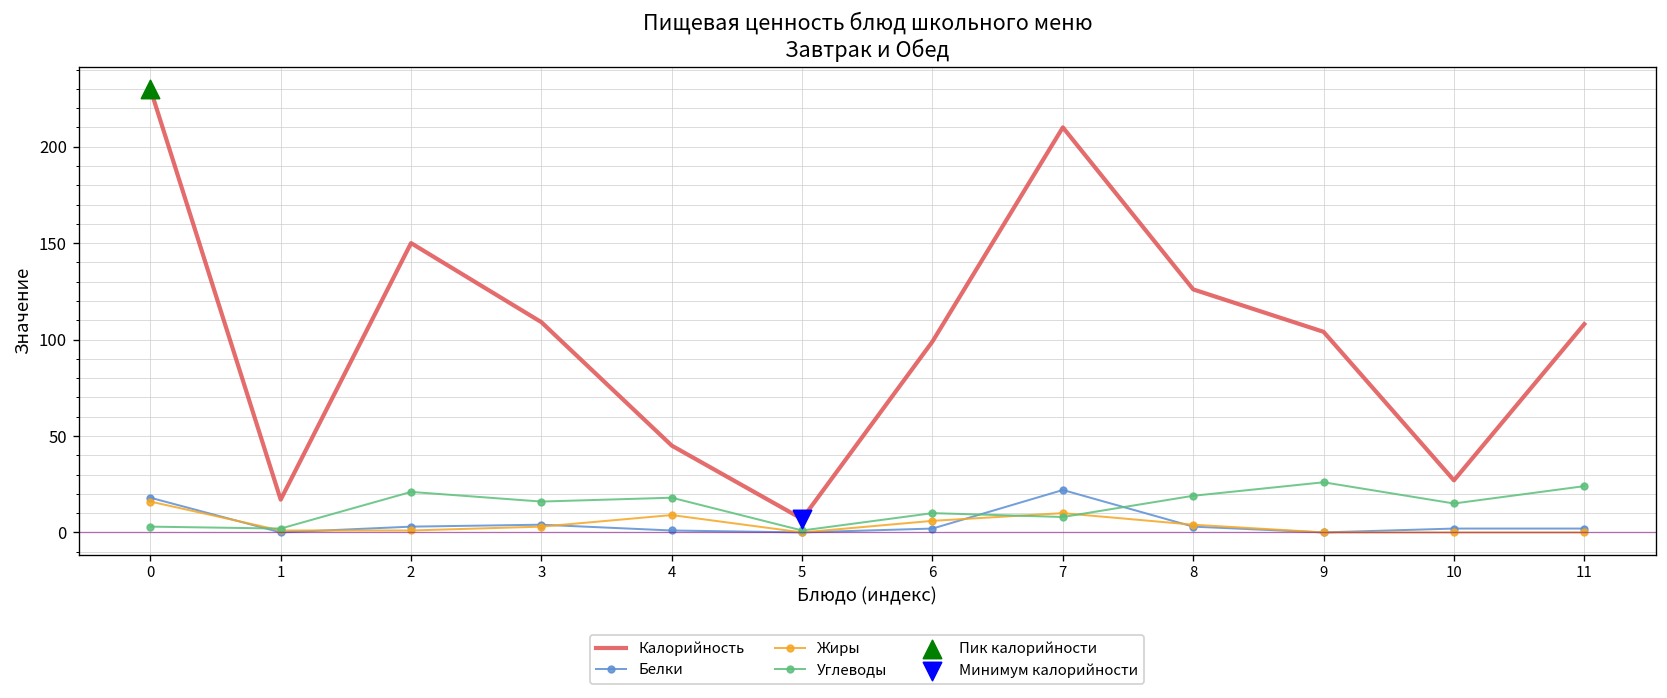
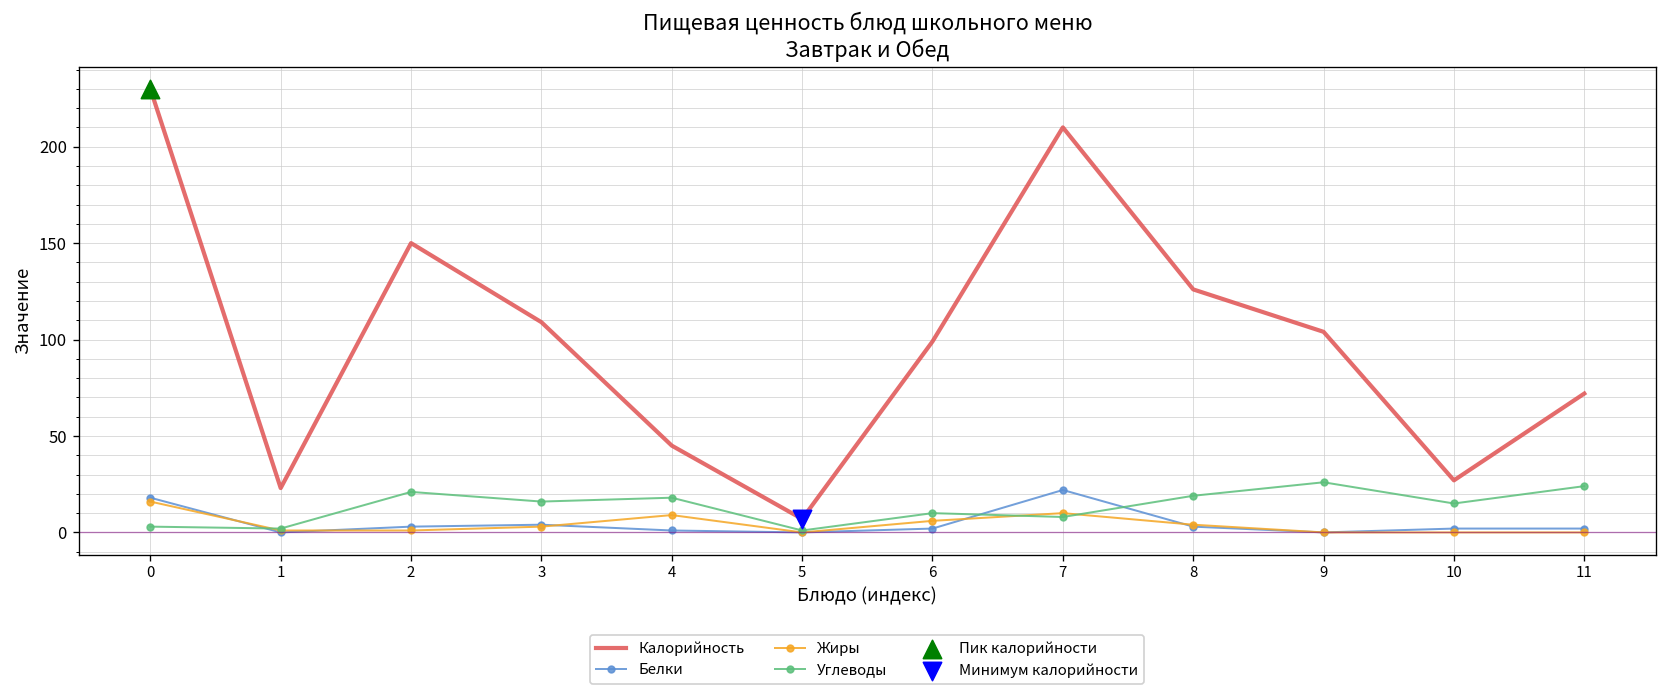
  {
    "Калорийность": {
-     "1": 17,
+     "1": 23,
      "2": 150,
      "3": 109,
      "4": 45,
      "6": 99,
      "7": 210,
      "8": 126,
      "9": 104,
      "10": 27,
-     "11": 108
+     "11": 72
    },
    "Белки": {
      "0": 18,
      "2": 3,
      "4": 1,
      "6": 2,
      "7": 22,
      "10": 2,
      "11": 2
    },
    "Жиры": {
      "0": 16,
      "2": 1,
      "4": 9,
      "6": 6,
      "7": 10,
      "10": 0,
      "11": 0
    },
    "Углеводы": {
      "0": 3,
      "2": 21,
      "3": 16,
      "4": 18,
      "6": 10,
      "7": 8,
      "8": 19,
      "9": 26,
      "10": 15,
      "11": 24
    }
  }
